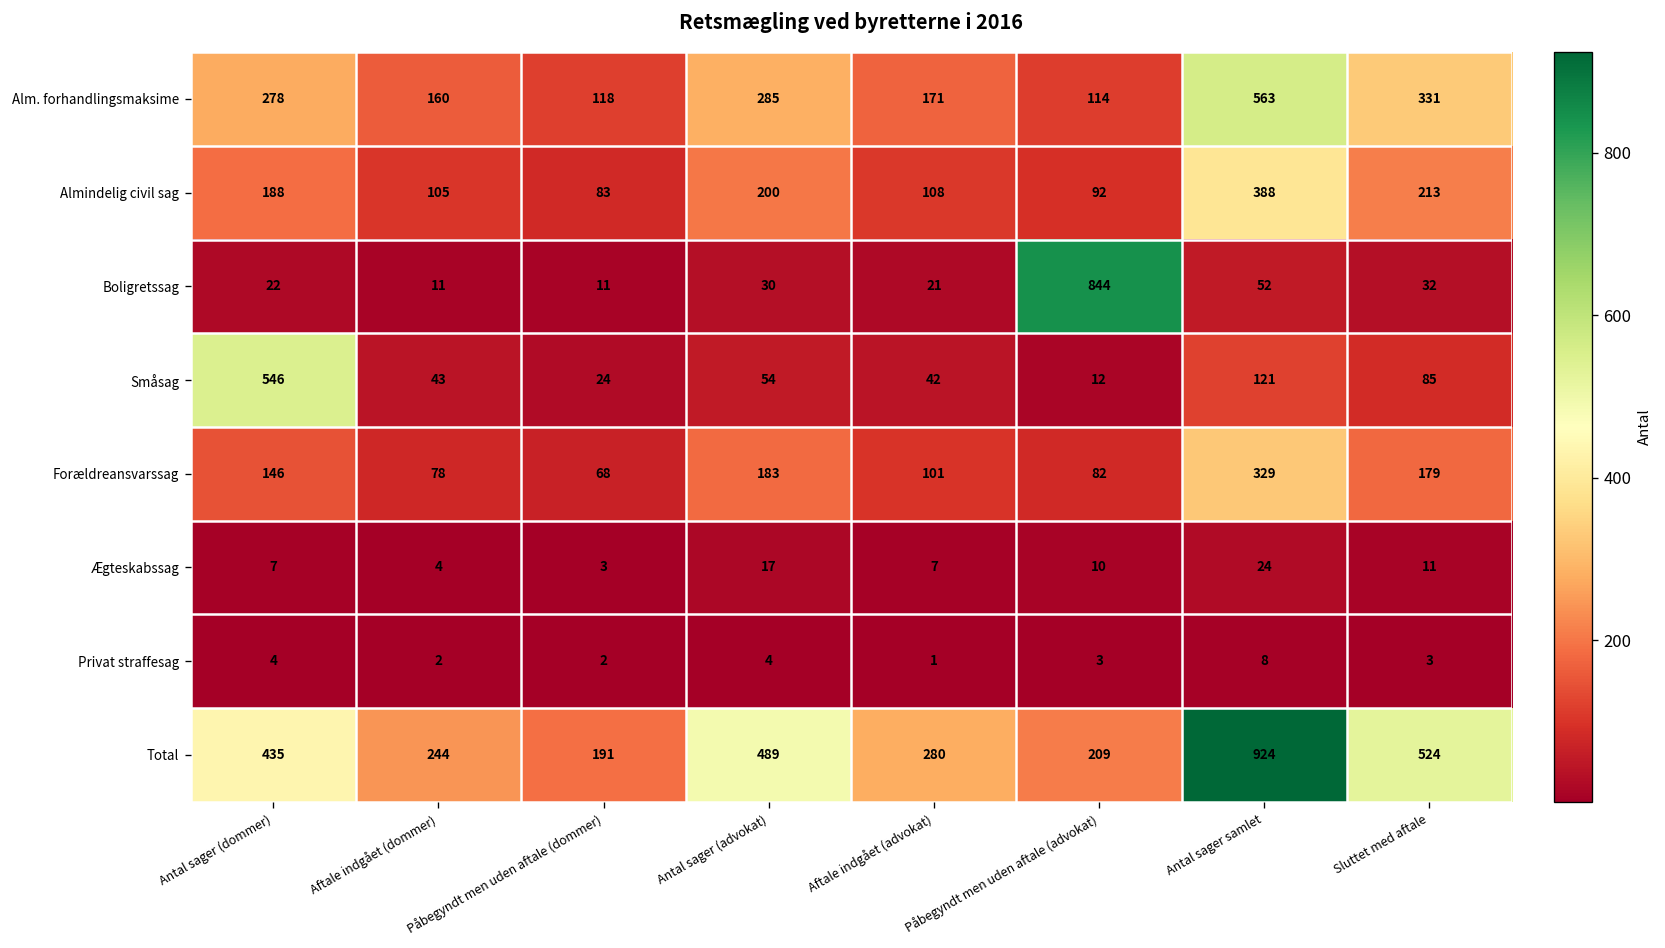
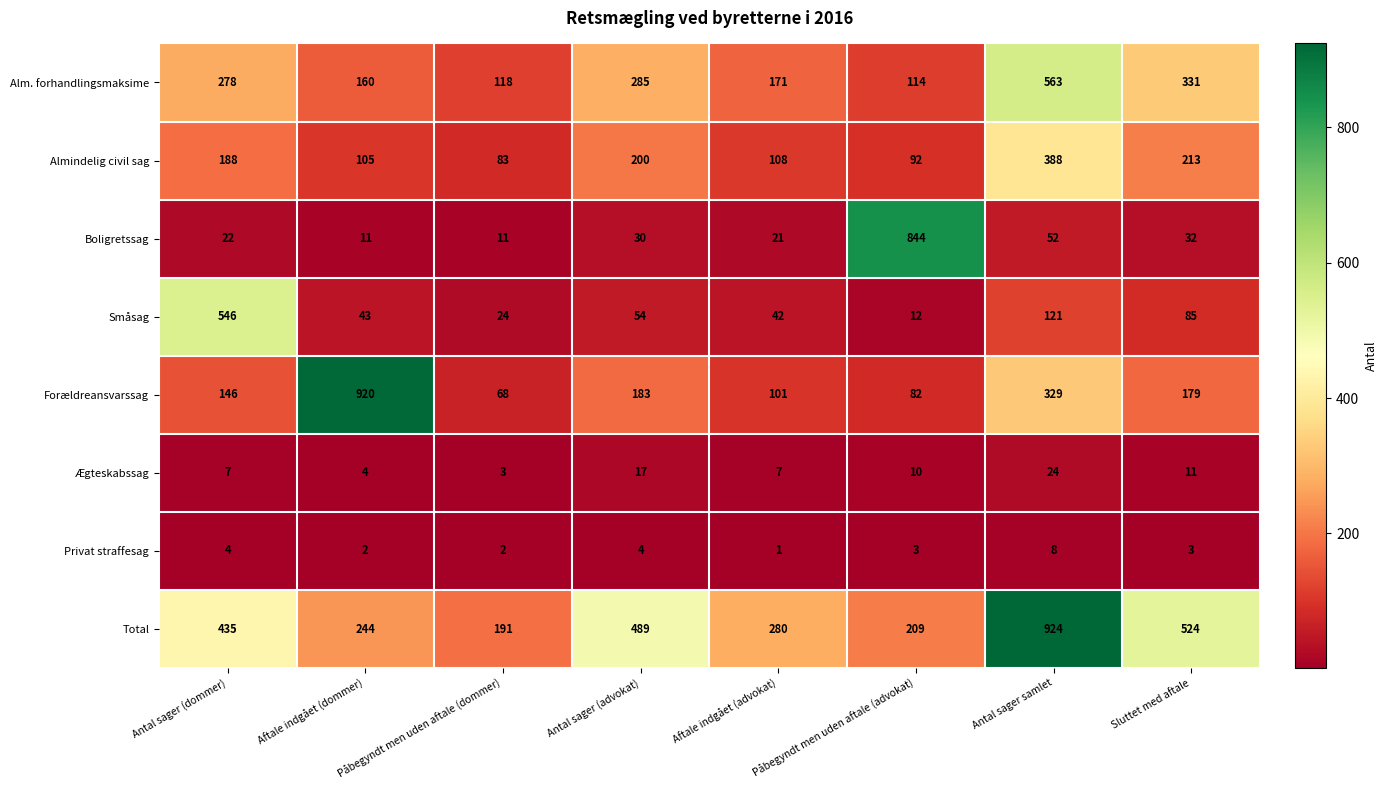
  {
    "Alm. forhandlingsmaksime": {
      "Antal sager (dommer)": 278,
      "Aftale indgået (dommer)": 160,
      "Påbegyndt men uden aftale (dommer)": 118,
      "Antal sager (advokat)": 285,
      "Aftale indgået (advokat)": 171,
      "Påbegyndt men uden aftale (advokat)": 114,
      "Antal sager samlet": 563,
      "Sluttet med aftale": 331
    },
    "Almindelig civil sag": {
      "Antal sager (dommer)": 188,
      "Aftale indgået (dommer)": 105,
      "Påbegyndt men uden aftale (dommer)": 83,
      "Antal sager (advokat)": 200,
      "Aftale indgået (advokat)": 108,
      "Påbegyndt men uden aftale (advokat)": 92,
      "Antal sager samlet": 388,
      "Sluttet med aftale": 213
    },
    "Boligretssag": {
      "Antal sager (dommer)": 22,
      "Aftale indgået (dommer)": 11,
      "Påbegyndt men uden aftale (dommer)": 11,
      "Antal sager (advokat)": 30,
      "Aftale indgået (advokat)": 21,
      "Påbegyndt men uden aftale (advokat)": 844,
      "Antal sager samlet": 52,
      "Sluttet med aftale": 32
    },
    "Småsag": {
      "Antal sager (dommer)": 546,
      "Aftale indgået (dommer)": 43,
      "Påbegyndt men uden aftale (dommer)": 24,
      "Antal sager (advokat)": 54,
      "Aftale indgået (advokat)": 42,
      "Påbegyndt men uden aftale (advokat)": 12,
      "Antal sager samlet": 121,
      "Sluttet med aftale": 85
    },
    "Forældreansvarssag": {
      "Antal sager (dommer)": 146,
-     "Aftale indgået (dommer)": 78,
+     "Aftale indgået (dommer)": 920,
      "Påbegyndt men uden aftale (dommer)": 68,
      "Antal sager (advokat)": 183,
      "Aftale indgået (advokat)": 101,
      "Påbegyndt men uden aftale (advokat)": 82,
      "Antal sager samlet": 329,
      "Sluttet med aftale": 179
    },
    "Ægteskabssag": {
      "Antal sager (dommer)": 7,
      "Aftale indgået (dommer)": 4,
      "Påbegyndt men uden aftale (dommer)": 3,
      "Antal sager (advokat)": 17,
      "Aftale indgået (advokat)": 7,
      "Påbegyndt men uden aftale (advokat)": 10,
      "Antal sager samlet": 24,
      "Sluttet med aftale": 11
    },
    "Privat straffesag": {
      "Antal sager (dommer)": 4,
      "Aftale indgået (dommer)": 2,
      "Påbegyndt men uden aftale (dommer)": 2,
      "Antal sager (advokat)": 4,
      "Aftale indgået (advokat)": 1,
      "Påbegyndt men uden aftale (advokat)": 3,
      "Antal sager samlet": 8,
      "Sluttet med aftale": 3
    },
    "Total": {
      "Antal sager (dommer)": 435,
      "Aftale indgået (dommer)": 244,
      "Påbegyndt men uden aftale (dommer)": 191,
      "Antal sager (advokat)": 489,
      "Aftale indgået (advokat)": 280,
      "Påbegyndt men uden aftale (advokat)": 209,
      "Antal sager samlet": 924,
      "Sluttet med aftale": 524
    }
  }
